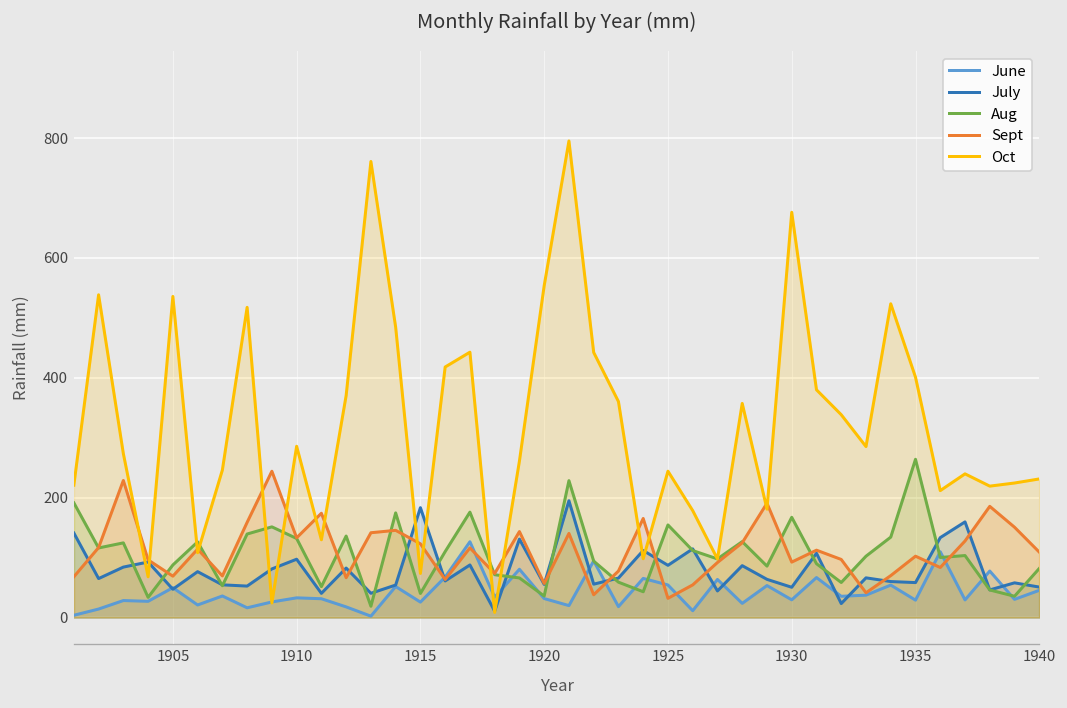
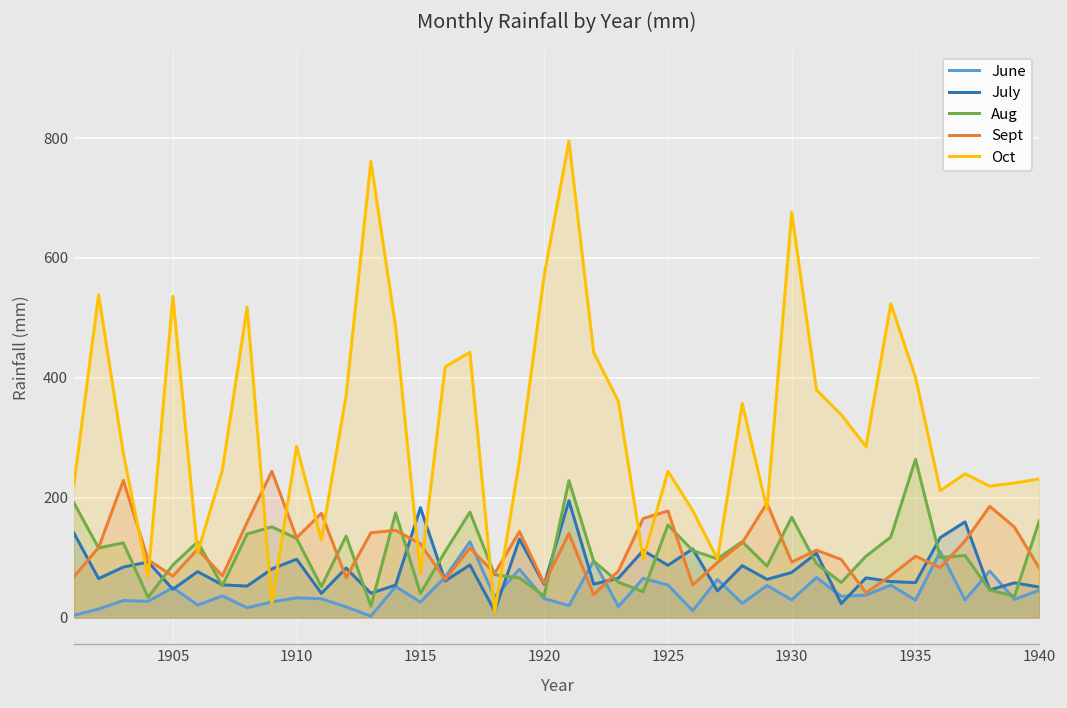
  {
    "June": {
      "1910": 30,
      "1915": 30,
      "1925": 50,
      "1930": 30,
      "1935": 30,
      "1940": 50
    },
    "July": {
      "1910": 100,
      "1915": 180,
      "1925": 90,
-     "1930": 50,
+     "1930": 80,
      "1935": 60,
      "1940": 50
    },
    "Aug": {
      "1905": 90,
      "1915": 40,
      "1925": 150,
      "1930": 170,
      "1935": 260,
-     "1940": 80
+     "1940": 160
    },
    "Sept": {
      "1905": 70,
      "1915": 120,
-     "1925": 30,
+     "1925": 180,
      "1930": 90,
      "1935": 100,
-     "1940": 110
+     "1940": 80
    },
    "Oct": {
      "1905": 540,
      "1910": 290,
      "1915": 70,
-     "1920": 550,
+     "1920": 570,
      "1925": 240,
      "1930": 680,
      "1935": 400,
      "1940": 230
    }
  }
